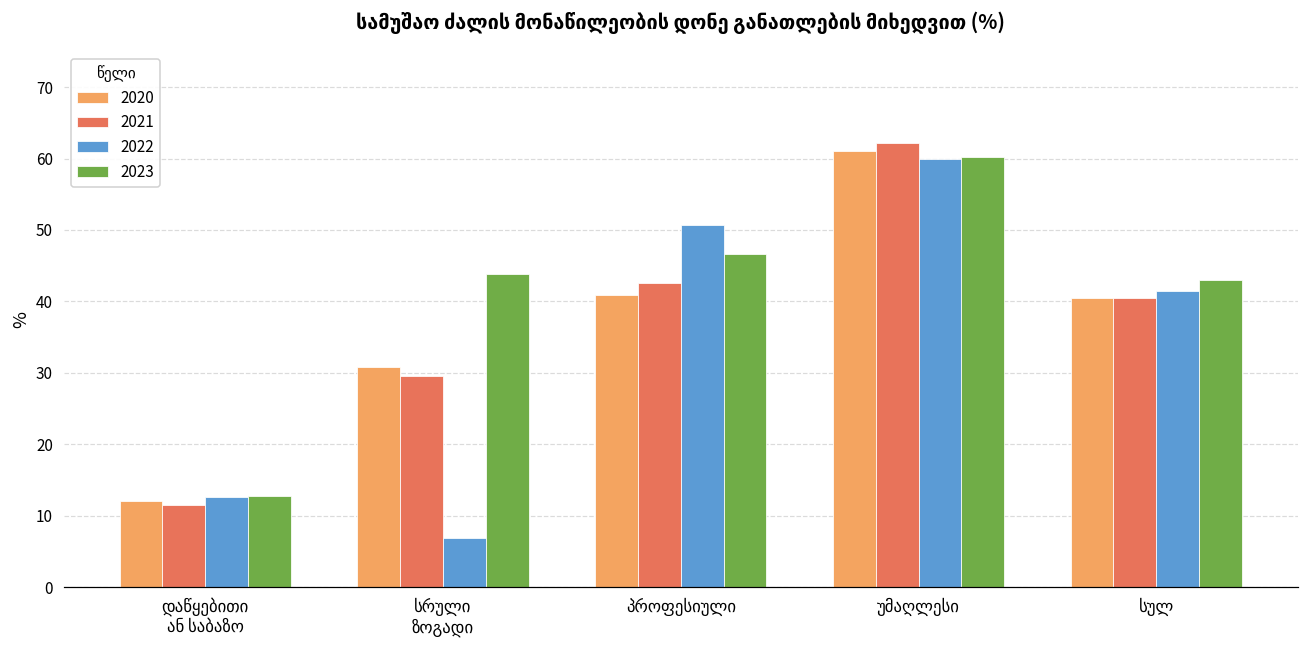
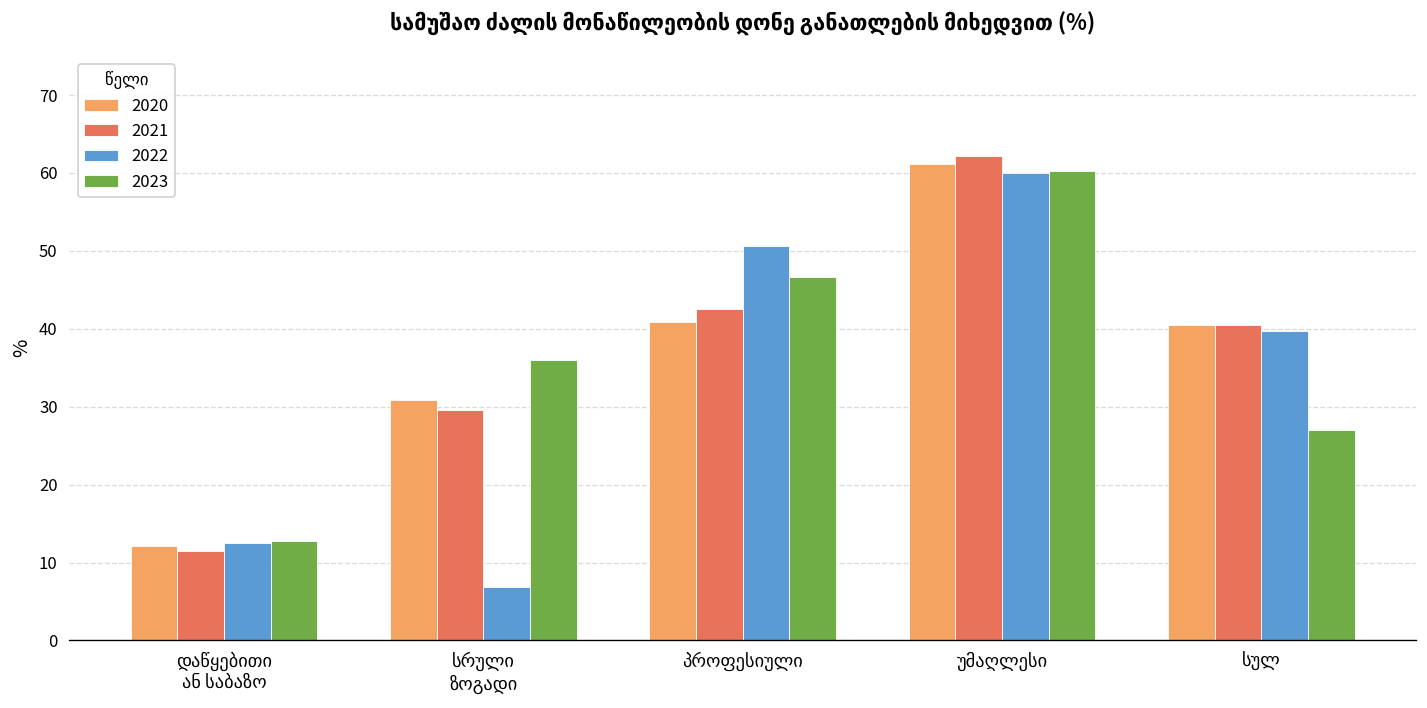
  {
    "2022": {
      "დაწყებითი ან საბაზო": 13,
      "სრული ზოგადი": 7,
      "პროფესიული": 51,
      "უმაღლესი": 60,
-     "სულ": 41
+     "სულ": 40
    },
    "2023": {
      "დაწყებითი ან საბაზო": 13,
-     "სრული ზოგადი": 44,
+     "სრული ზოგადი": 36,
      "პროფესიული": 47,
      "უმაღლესი": 60,
-     "სულ": 43
+     "სულ": 27
    }
  }
